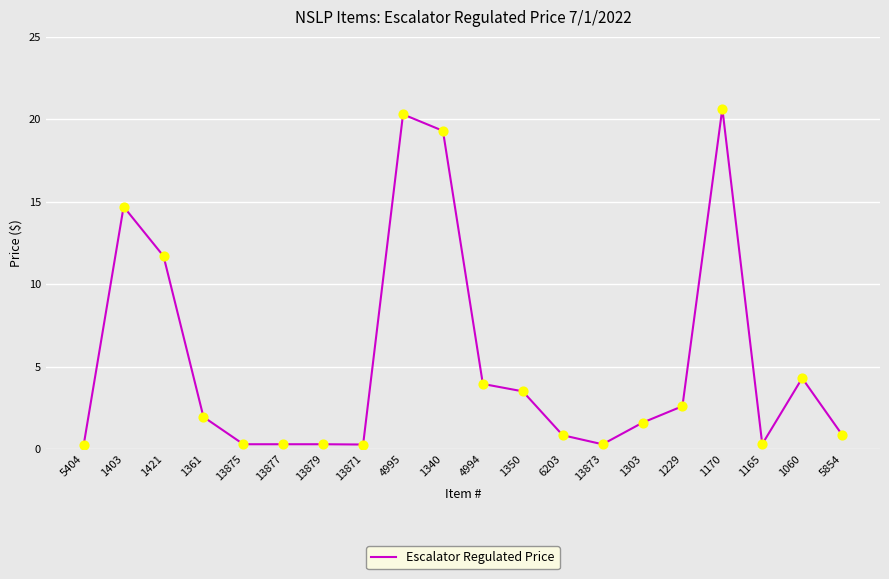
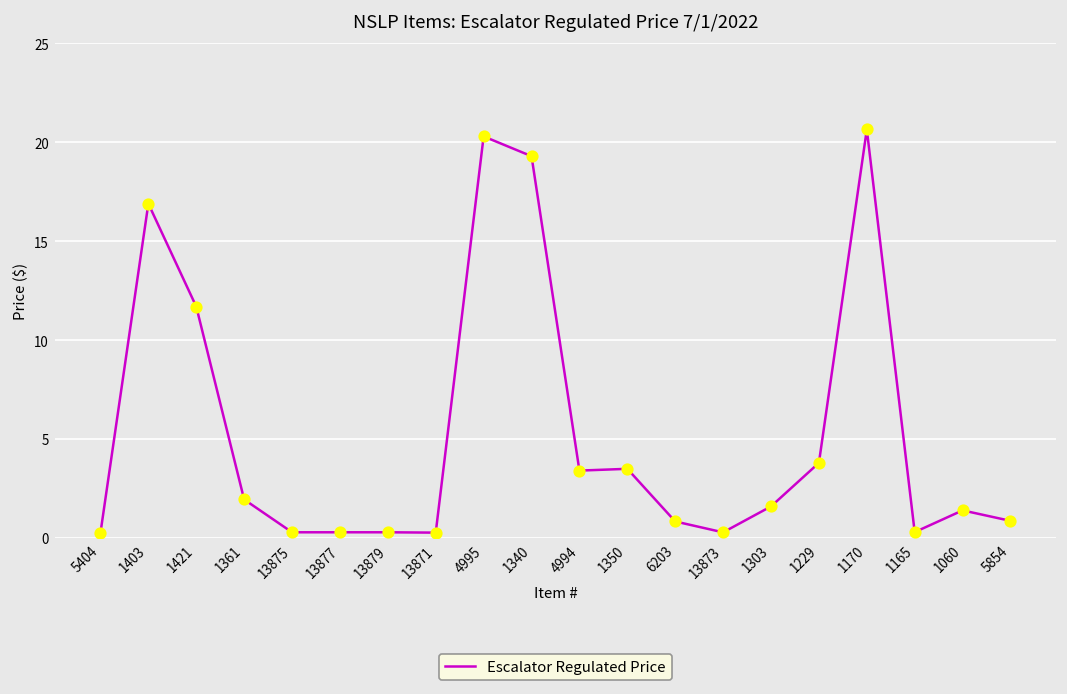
  {
    "5404": 0.3,
-   "1403": 14.7,
+   "1403": 16.9,
    "1421": 11.7,
    "1361": 2.0,
    "13875": 0.3,
    "13877": 0.3,
    "13879": 0.3,
    "13871": 0.3,
    "4995": 20.3,
    "1340": 19.3,
-   "4994": 4.0,
+   "4994": 3.4,
    "1350": 3.5,
    "6203": 0.8,
    "13873": 0.3,
    "1303": 1.6,
-   "1229": 2.6,
+   "1229": 3.8,
    "1170": 20.7,
    "1165": 0.3,
-   "1060": 4.3,
+   "1060": 1.4,
    "5854": 0.9
  }
